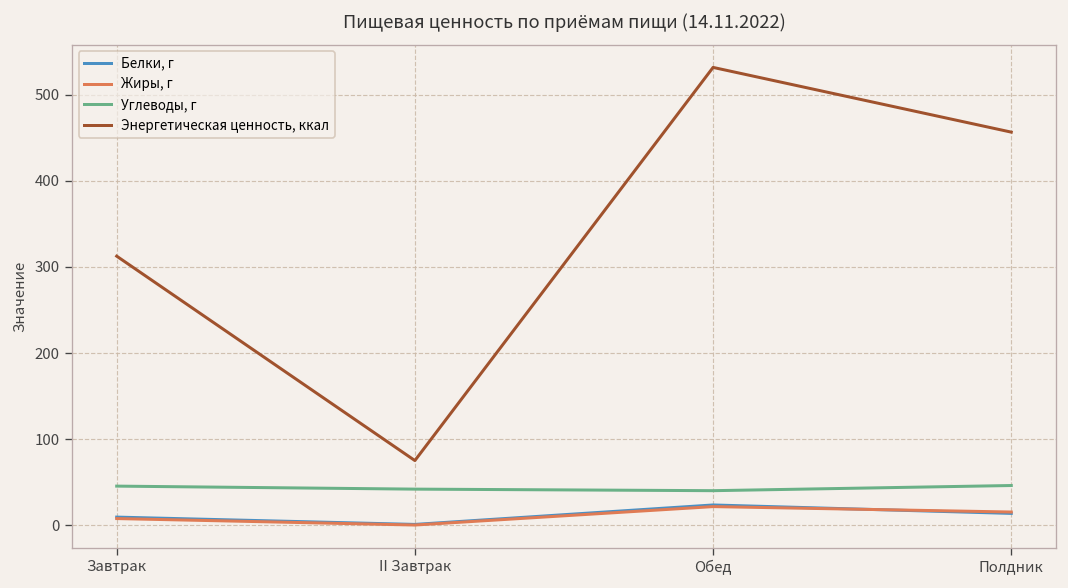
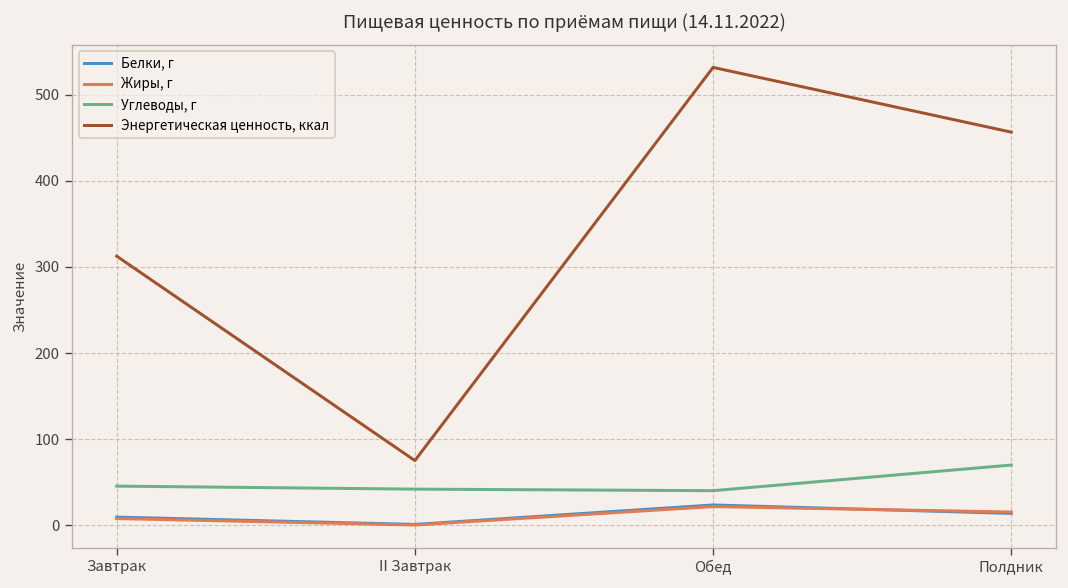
  {
    "Углеводы, г": {
      "Завтрак": 50,
      "II Завтрак": 40,
      "Обед": 40,
-     "Полдник": 50
+     "Полдник": 70
    },
    "Энергетическая ценность, ккал": {
      "Завтрак": 310,
      "II Завтрак": 80,
      "Обед": 530,
      "Полдник": 460
    }
  }
